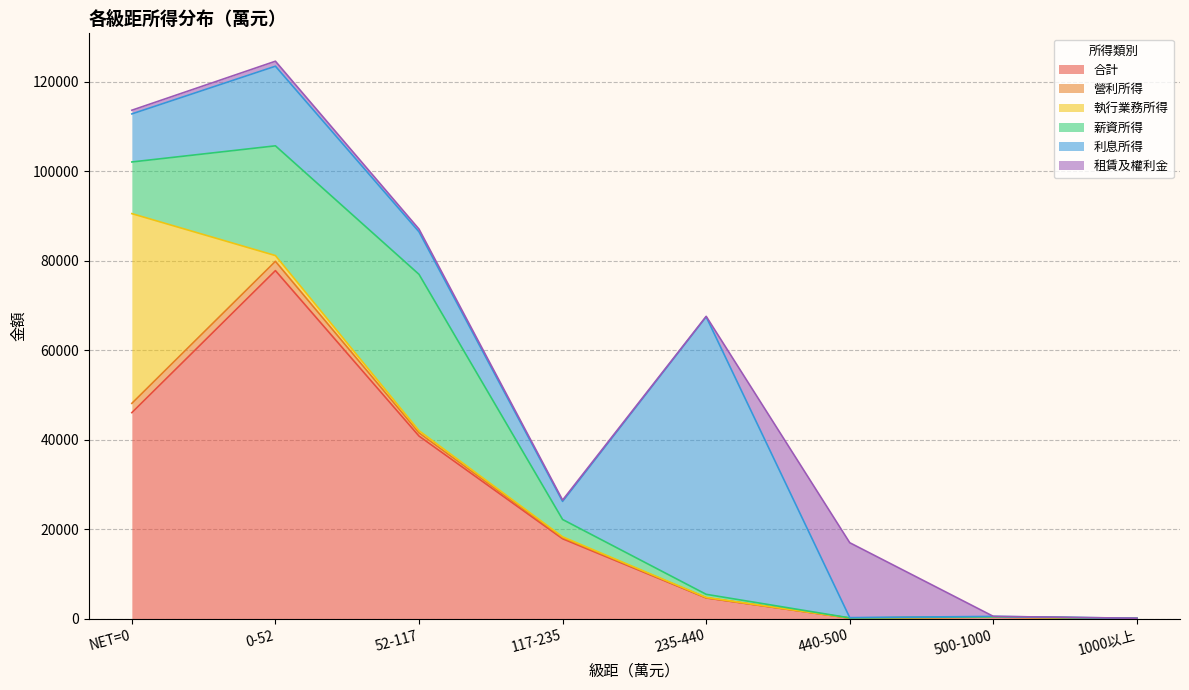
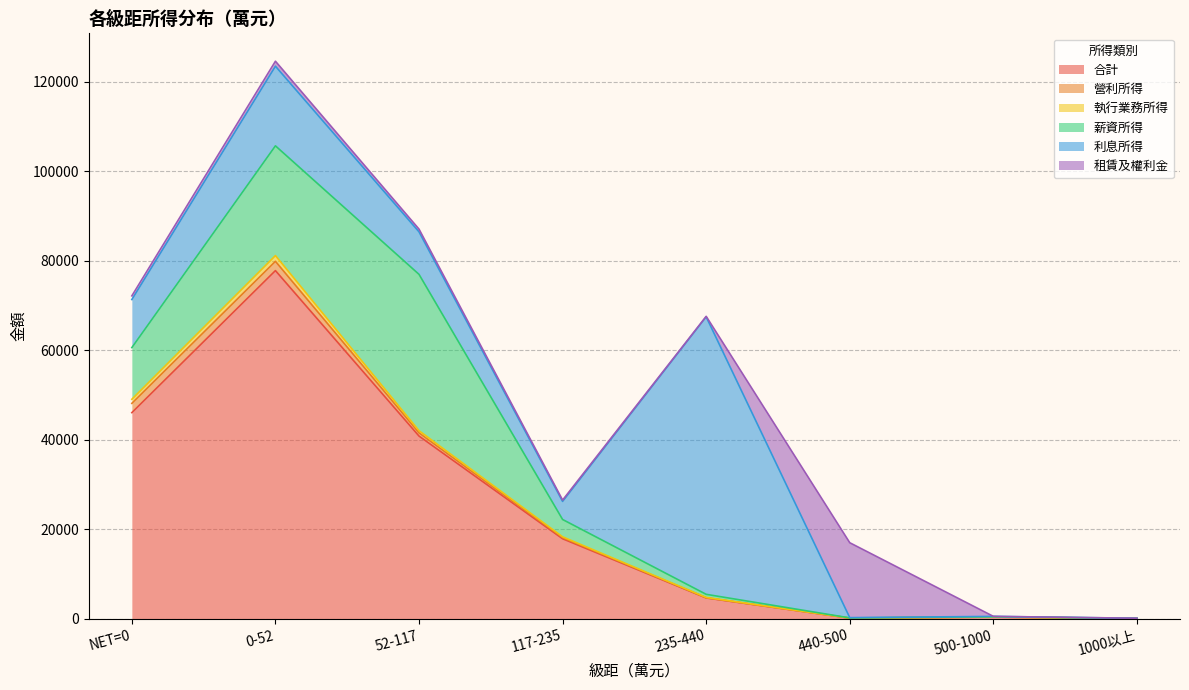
  {
    "執行業務所得": {
-     "NET=0": 42000,
+     "NET=0": 1000,
      "0-52": 1000
    },
    "薪資所得": {
      "NET=0": 12000,
      "0-52": 25000,
      "52-117": 35000,
      "117-235": 4000,
      "235-440": 1000
    },
    "利息所得": {
      "NET=0": 11000,
      "0-52": 18000,
      "52-117": 9000
    },
    "租賃及權利金": {
      "NET=0": 1000,
      "0-52": 1000,
      "52-117": 1000,
      "440-500": 17000
    }
  }
